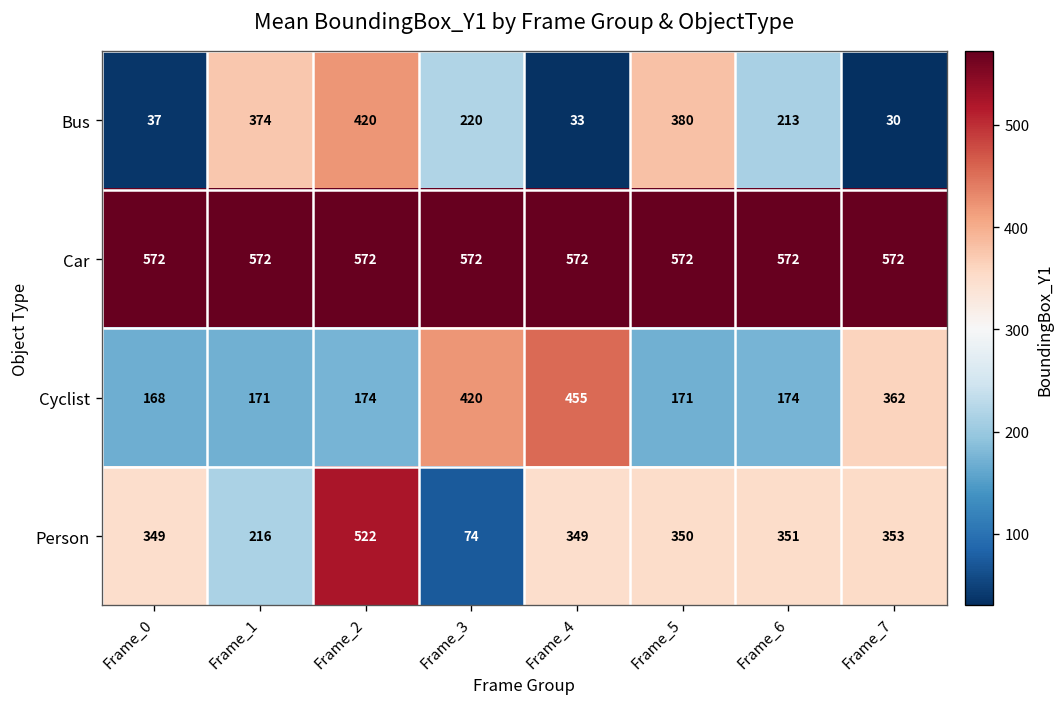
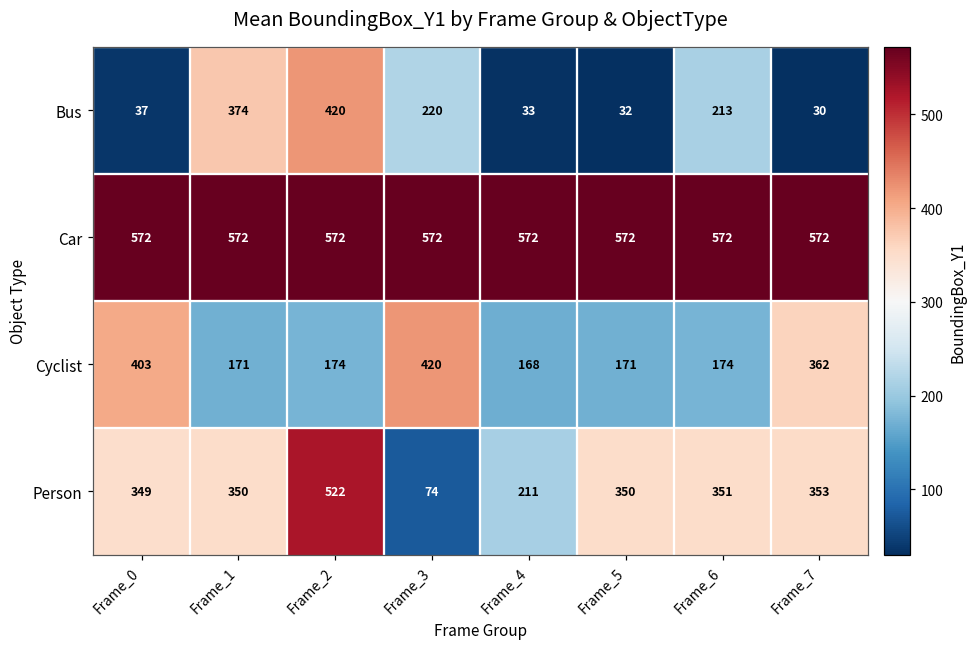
  {
    "Bus": {
      "Frame_0": 37,
      "Frame_1": 374,
      "Frame_2": 420,
      "Frame_3": 220,
      "Frame_4": 33,
-     "Frame_5": 380,
+     "Frame_5": 32,
      "Frame_6": 213,
      "Frame_7": 30
    },
    "Car": {
      "Frame_0": 572,
      "Frame_1": 572,
      "Frame_2": 572,
      "Frame_3": 572,
      "Frame_4": 572,
      "Frame_5": 572,
      "Frame_6": 572,
      "Frame_7": 572
    },
    "Cyclist": {
-     "Frame_0": 168,
+     "Frame_0": 403,
      "Frame_1": 171,
      "Frame_2": 174,
      "Frame_3": 420,
-     "Frame_4": 455,
+     "Frame_4": 168,
      "Frame_5": 171,
      "Frame_6": 174,
      "Frame_7": 362
    },
    "Person": {
      "Frame_0": 349,
-     "Frame_1": 216,
+     "Frame_1": 350,
      "Frame_2": 522,
      "Frame_3": 74,
-     "Frame_4": 349,
+     "Frame_4": 211,
      "Frame_5": 350,
      "Frame_6": 351,
      "Frame_7": 353
    }
  }
